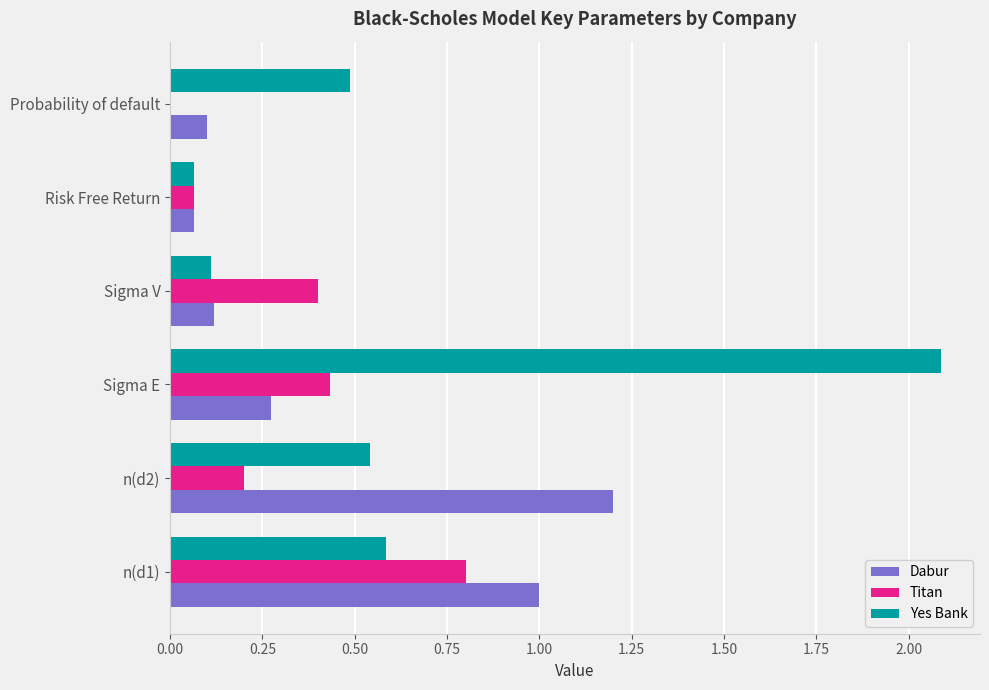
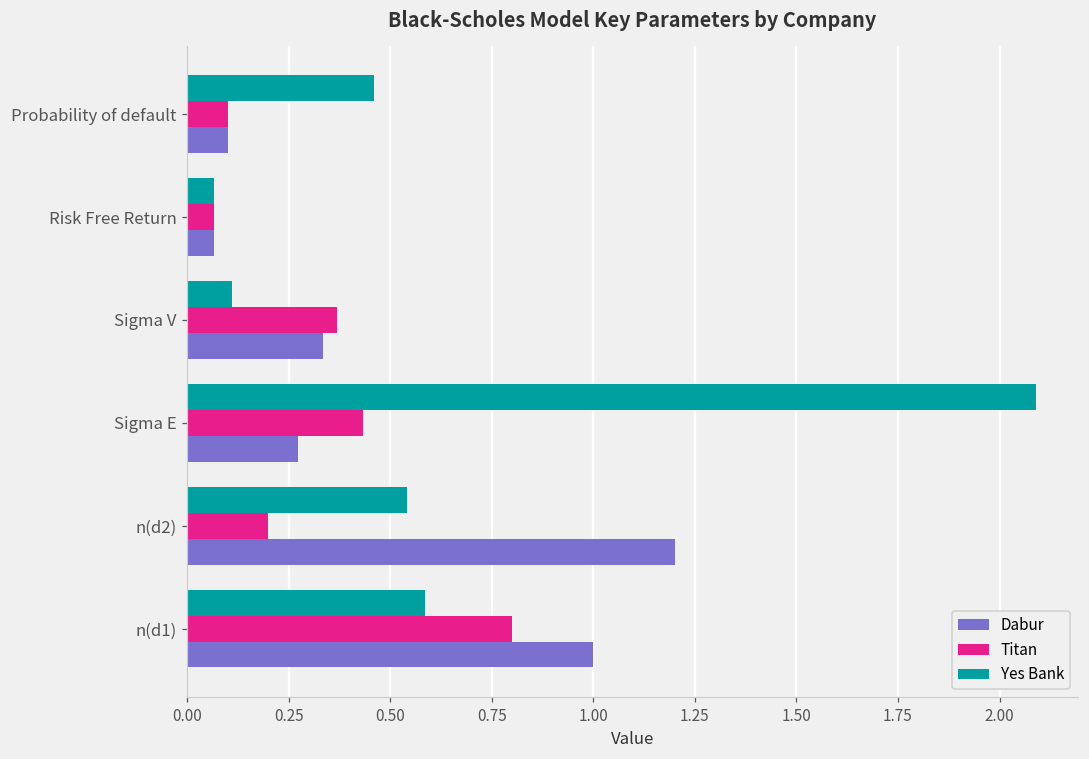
  {
    "Dabur": {
      "Probability of default": 0.10,
      "Risk Free Return": 0.07,
-     "Sigma V": 0.12,
+     "Sigma V": 0.34,
      "Sigma E": 0.27,
      "n(d2)": 1.20,
      "n(d1)": 1.00
    },
    "Titan": {
-     "Probability of default": 0.0,
+     "Probability of default": 0.1,
      "Risk Free Return": 0.07,
-     "Sigma V": 0.40,
+     "Sigma V": 0.37,
      "Sigma E": 0.43,
      "n(d2)": 0.20,
      "n(d1)": 0.80
    },
    "Yes Bank": {
-     "Probability of default": 0.49,
+     "Probability of default": 0.46,
      "Risk Free Return": 0.07,
      "Sigma V": 0.11,
      "Sigma E": 2.09,
      "n(d2)": 0.54,
      "n(d1)": 0.58
    }
  }
